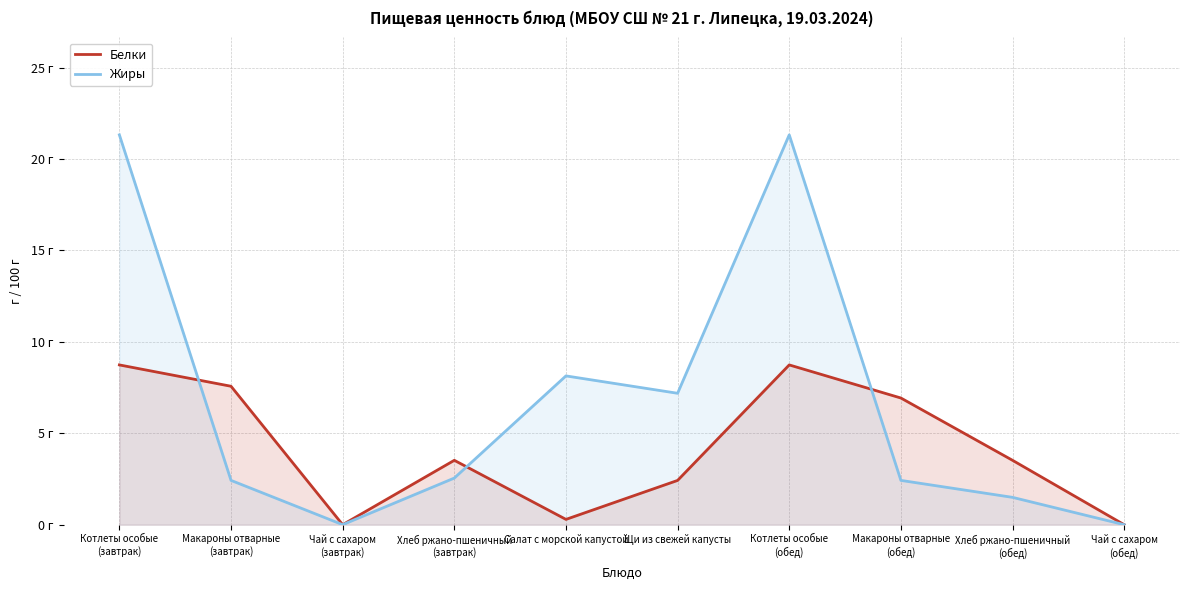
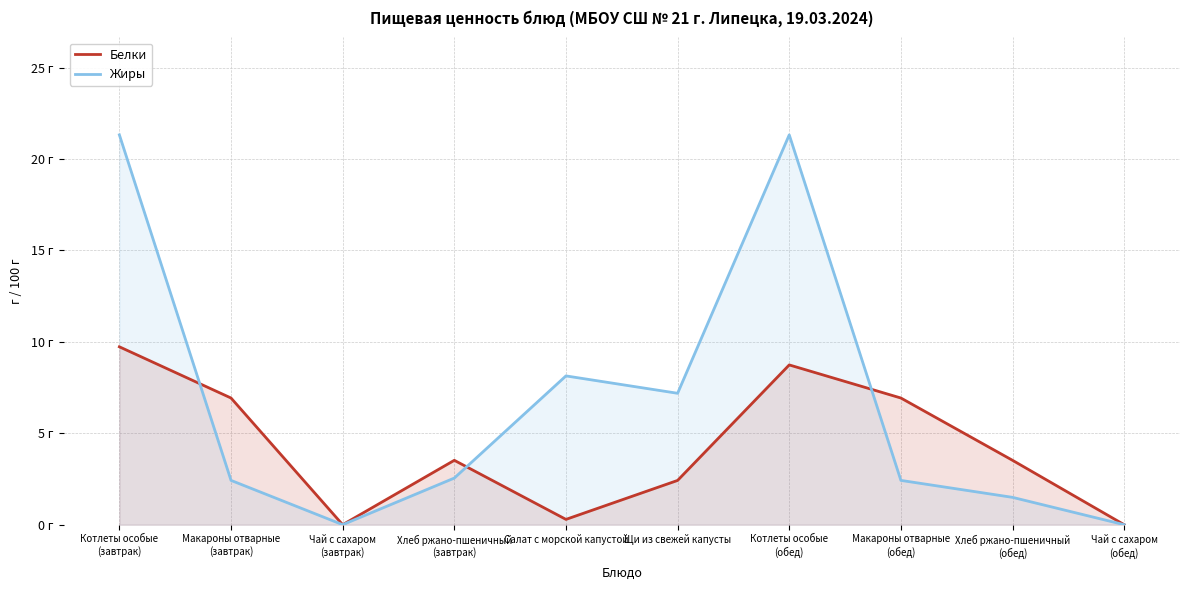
  {
    "Белки": {
-     "Котлеты особые (завтрак)": "8.7 г",
-     "Макароны отварные (завтрак)": "7.6 г",
+     "Котлеты особые (завтрак)": "9.7 г",
+     "Макароны отварные (завтрак)": "6.9 г",
      "Хлеб ржано-пшеничный (завтрак)": "3.5 г",
      "Салат с морской капустой": "0.3 г",
      "Щи из свежей капусты": "2.4 г",
      "Котлеты особые (обед)": "8.7 г",
      "Макароны отварные (обед)": "6.9 г",
      "Хлеб ржано-пшеничный (обед)": "3.5 г"
    },
    "Жиры": {
      "Котлеты особые (завтрак)": "21.3 г",
      "Макароны отварные (завтрак)": "2.4 г",
      "Хлеб ржано-пшеничный (завтрак)": "2.6 г",
      "Салат с морской капустой": "8.1 г",
      "Щи из свежей капусты": "7.2 г",
      "Котлеты особые (обед)": "21.3 г",
      "Макароны отварные (обед)": "2.4 г",
      "Хлеб ржано-пшеничный (обед)": "1.5 г"
    }
  }
